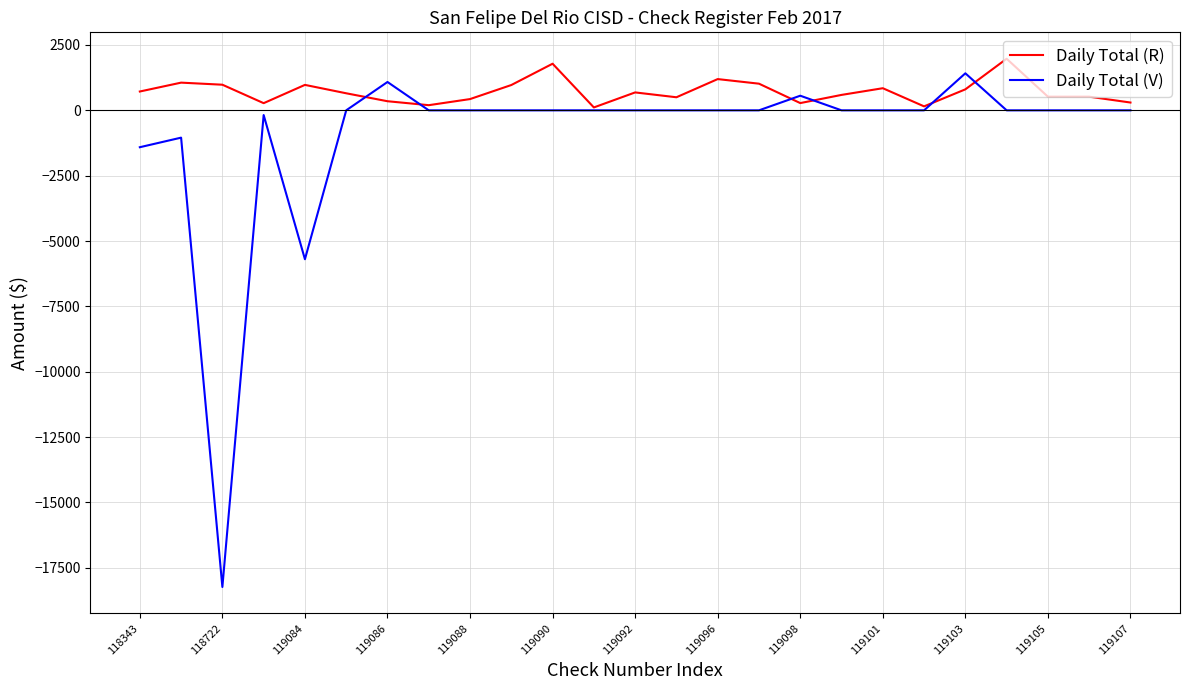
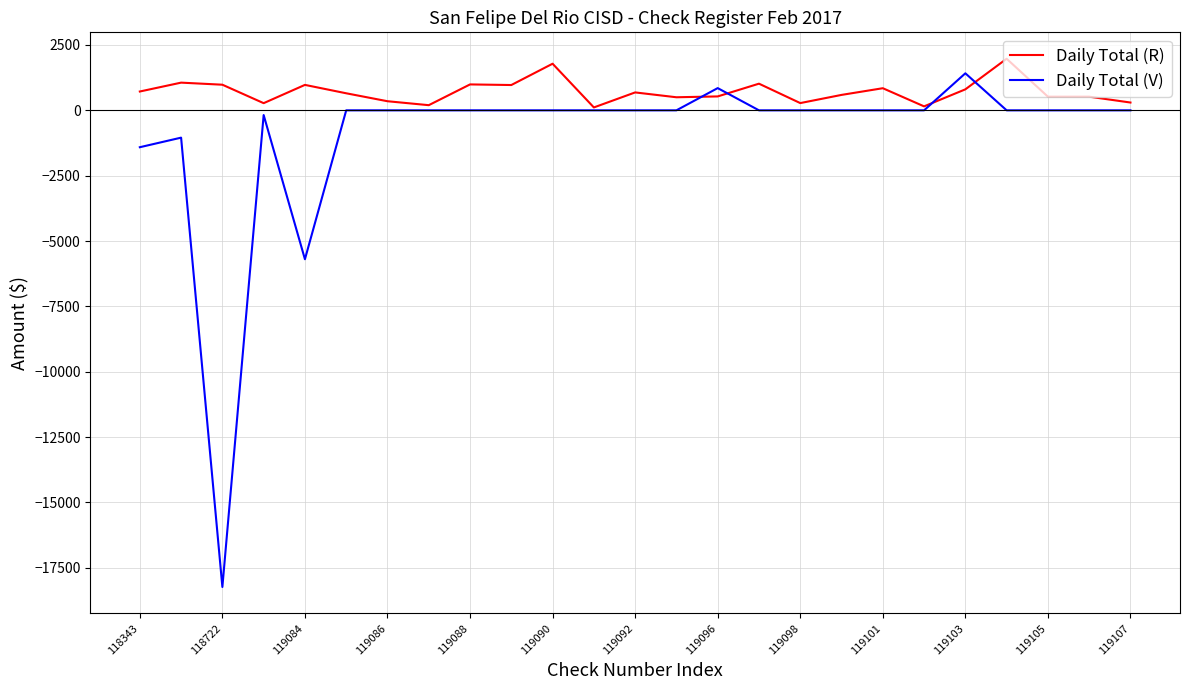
  {
    "Daily Total (R)": {
      "118343": 700,
      "118722": 1000,
      "119084": 1000,
      "119086": 300,
-     "119088": 400,
+     "119088": 1000,
      "119090": 1800,
      "119092": 700,
-     "119096": 1200,
+     "119096": 500,
      "119098": 300,
      "119101": 800,
      "119103": 800,
      "119107": 300
    },
    "Daily Total (V)": {
      "118343": -1400,
      "118722": -18200,
      "119084": -5700,
-     "119086": 1100,
+     "119086": 0,
      "119088": 0,
      "119090": 0,
      "119092": 0,
-     "119096": 0,
-     "119098": 600,
+     "119096": 900,
+     "119098": 0,
      "119101": 0,
      "119103": 1400,
      "119105": 0,
      "119107": 0
    }
  }
